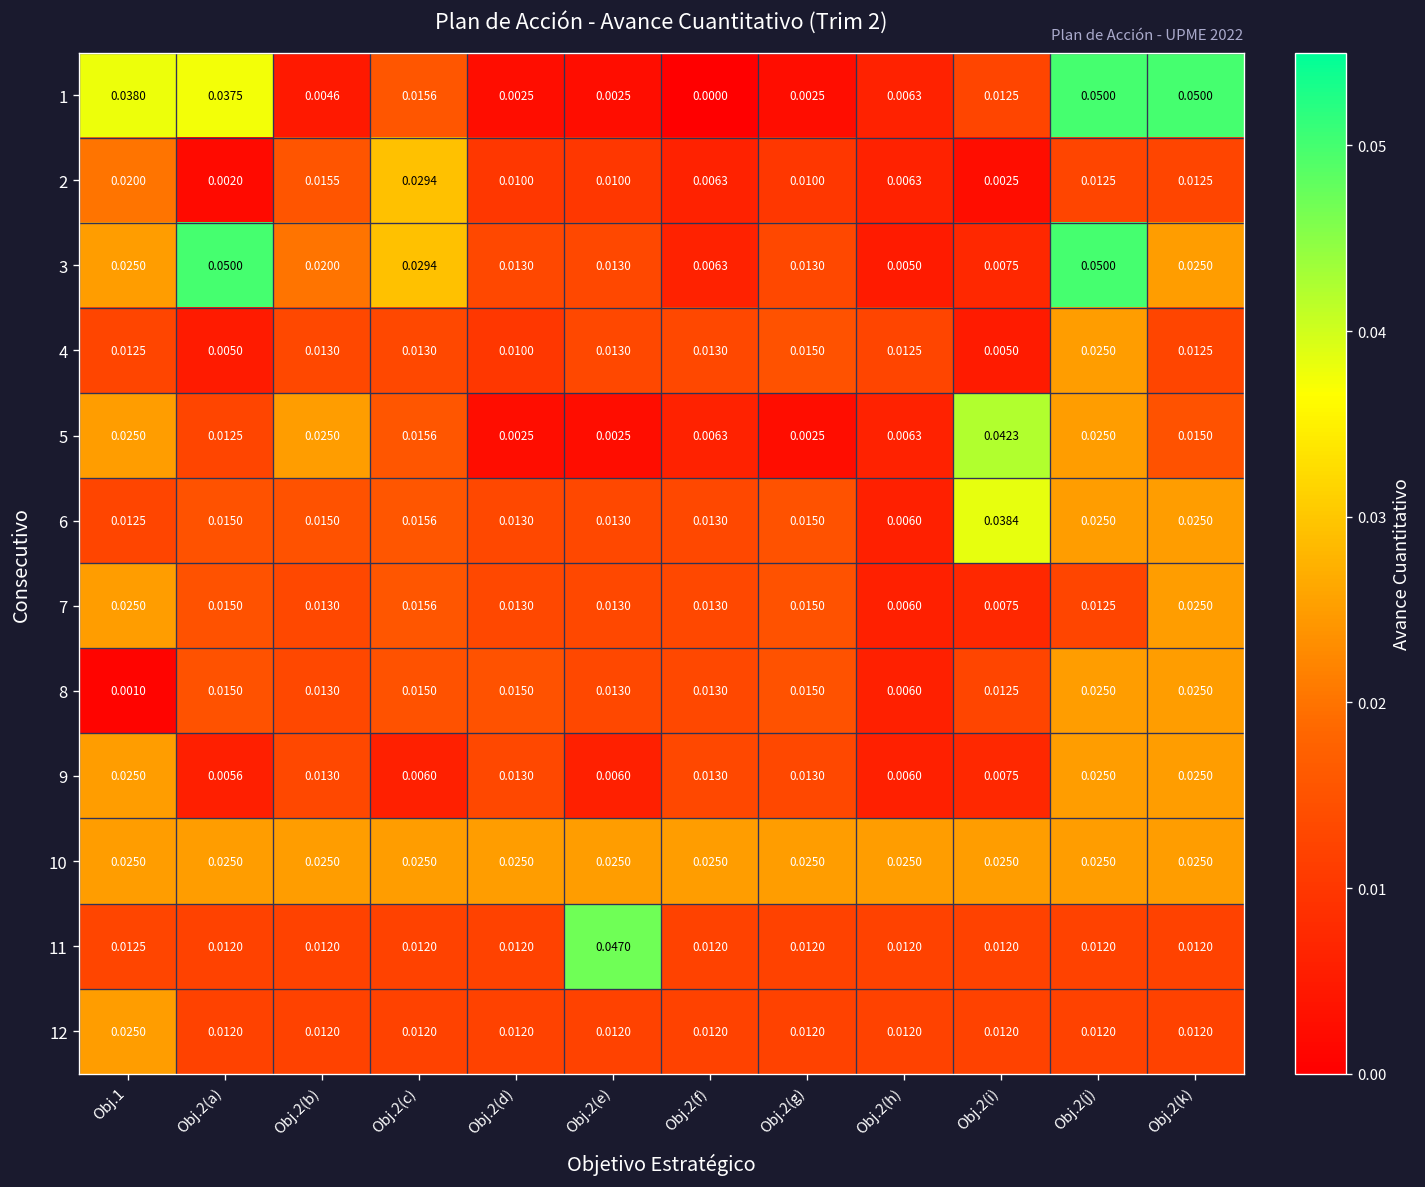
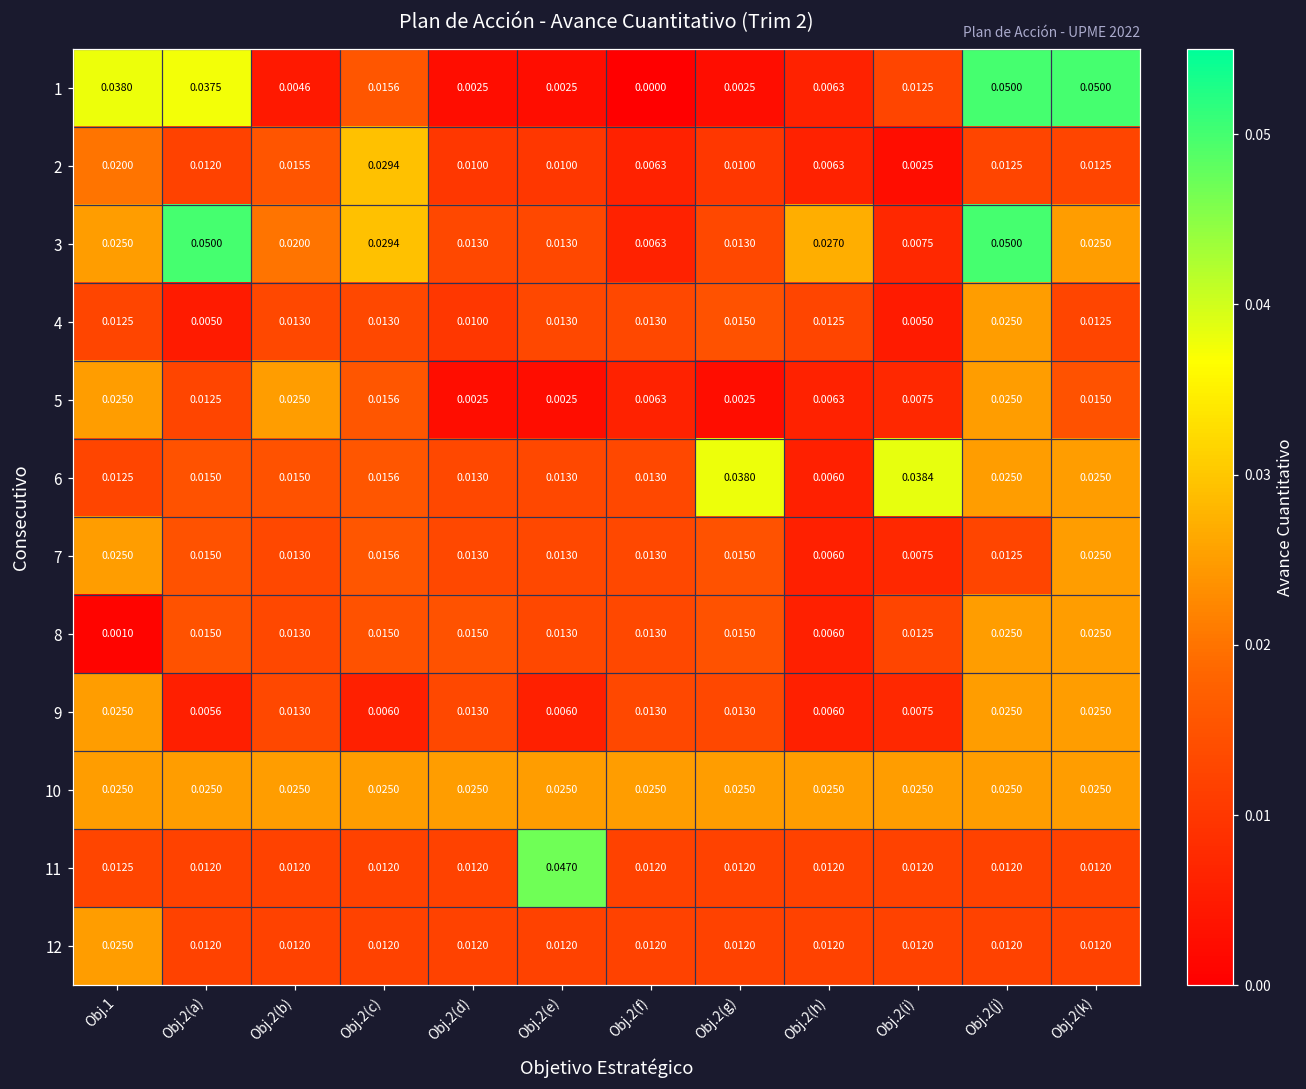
  {
    "1": {
      "Obj.1": 0.0380,
      "Obj.2(a)": 0.0375,
      "Obj.2(b)": 0.0046,
      "Obj.2(c)": 0.0156,
      "Obj.2(d)": 0.0025,
      "Obj.2(e)": 0.0025,
      "Obj.2(f)": 0.0000,
      "Obj.2(g)": 0.0025,
      "Obj.2(h)": 0.0063,
      "Obj.2(i)": 0.0125,
      "Obj.2(j)": 0.0500,
      "Obj.2(k)": 0.0500
    },
    "2": {
      "Obj.1": 0.0200,
-     "Obj.2(a)": 0.0020,
+     "Obj.2(a)": 0.0120,
      "Obj.2(b)": 0.0155,
      "Obj.2(c)": 0.0294,
      "Obj.2(d)": 0.0100,
      "Obj.2(e)": 0.0100,
      "Obj.2(f)": 0.0063,
      "Obj.2(g)": 0.0100,
      "Obj.2(h)": 0.0063,
      "Obj.2(i)": 0.0025,
      "Obj.2(j)": 0.0125,
      "Obj.2(k)": 0.0125
    },
    "3": {
      "Obj.1": 0.0250,
      "Obj.2(a)": 0.0500,
      "Obj.2(b)": 0.0200,
      "Obj.2(c)": 0.0294,
      "Obj.2(d)": 0.0130,
      "Obj.2(e)": 0.0130,
      "Obj.2(f)": 0.0063,
      "Obj.2(g)": 0.0130,
-     "Obj.2(h)": 0.0050,
+     "Obj.2(h)": 0.0270,
      "Obj.2(i)": 0.0075,
      "Obj.2(j)": 0.0500,
      "Obj.2(k)": 0.0250
    },
    "4": {
      "Obj.1": 0.0125,
      "Obj.2(a)": 0.0050,
      "Obj.2(b)": 0.0130,
      "Obj.2(c)": 0.0130,
      "Obj.2(d)": 0.0100,
      "Obj.2(e)": 0.0130,
      "Obj.2(f)": 0.0130,
      "Obj.2(g)": 0.0150,
      "Obj.2(h)": 0.0125,
      "Obj.2(i)": 0.0050,
      "Obj.2(j)": 0.0250,
      "Obj.2(k)": 0.0125
    },
    "5": {
      "Obj.1": 0.0250,
      "Obj.2(a)": 0.0125,
      "Obj.2(b)": 0.0250,
      "Obj.2(c)": 0.0156,
      "Obj.2(d)": 0.0025,
      "Obj.2(e)": 0.0025,
      "Obj.2(f)": 0.0063,
      "Obj.2(g)": 0.0025,
      "Obj.2(h)": 0.0063,
-     "Obj.2(i)": 0.0423,
+     "Obj.2(i)": 0.0075,
      "Obj.2(j)": 0.0250,
      "Obj.2(k)": 0.0150
    },
    "6": {
      "Obj.1": 0.0125,
      "Obj.2(a)": 0.0150,
      "Obj.2(b)": 0.0150,
      "Obj.2(c)": 0.0156,
      "Obj.2(d)": 0.0130,
      "Obj.2(e)": 0.0130,
      "Obj.2(f)": 0.0130,
-     "Obj.2(g)": 0.0150,
+     "Obj.2(g)": 0.0380,
      "Obj.2(h)": 0.0060,
      "Obj.2(i)": 0.0384,
      "Obj.2(j)": 0.0250,
      "Obj.2(k)": 0.0250
    },
    "7": {
      "Obj.1": 0.0250,
      "Obj.2(a)": 0.0150,
      "Obj.2(b)": 0.0130,
      "Obj.2(c)": 0.0156,
      "Obj.2(d)": 0.0130,
      "Obj.2(e)": 0.0130,
      "Obj.2(f)": 0.0130,
      "Obj.2(g)": 0.0150,
      "Obj.2(h)": 0.0060,
      "Obj.2(i)": 0.0075,
      "Obj.2(j)": 0.0125,
      "Obj.2(k)": 0.0250
    },
    "8": {
      "Obj.1": 0.0010,
      "Obj.2(a)": 0.0150,
      "Obj.2(b)": 0.0130,
      "Obj.2(c)": 0.0150,
      "Obj.2(d)": 0.0150,
      "Obj.2(e)": 0.0130,
      "Obj.2(f)": 0.0130,
      "Obj.2(g)": 0.0150,
      "Obj.2(h)": 0.0060,
      "Obj.2(i)": 0.0125,
      "Obj.2(j)": 0.0250,
      "Obj.2(k)": 0.0250
    },
    "9": {
      "Obj.1": 0.0250,
      "Obj.2(a)": 0.0056,
      "Obj.2(b)": 0.0130,
      "Obj.2(c)": 0.0060,
      "Obj.2(d)": 0.0130,
      "Obj.2(e)": 0.0060,
      "Obj.2(f)": 0.0130,
      "Obj.2(g)": 0.0130,
      "Obj.2(h)": 0.0060,
      "Obj.2(i)": 0.0075,
      "Obj.2(j)": 0.0250,
      "Obj.2(k)": 0.0250
    },
    "10": {
      "Obj.1": 0.0250,
      "Obj.2(a)": 0.0250,
      "Obj.2(b)": 0.0250,
      "Obj.2(c)": 0.0250,
      "Obj.2(d)": 0.0250,
      "Obj.2(e)": 0.0250,
      "Obj.2(f)": 0.0250,
      "Obj.2(g)": 0.0250,
      "Obj.2(h)": 0.0250,
      "Obj.2(i)": 0.0250,
      "Obj.2(j)": 0.0250,
      "Obj.2(k)": 0.0250
    },
    "11": {
      "Obj.1": 0.0125,
      "Obj.2(a)": 0.0120,
      "Obj.2(b)": 0.0120,
      "Obj.2(c)": 0.0120,
      "Obj.2(d)": 0.0120,
      "Obj.2(e)": 0.0470,
      "Obj.2(f)": 0.0120,
      "Obj.2(g)": 0.0120,
      "Obj.2(h)": 0.0120,
      "Obj.2(i)": 0.0120,
      "Obj.2(j)": 0.0120,
      "Obj.2(k)": 0.0120
    },
    "12": {
      "Obj.1": 0.0250,
      "Obj.2(a)": 0.0120,
      "Obj.2(b)": 0.0120,
      "Obj.2(c)": 0.0120,
      "Obj.2(d)": 0.0120,
      "Obj.2(e)": 0.0120,
      "Obj.2(f)": 0.0120,
      "Obj.2(g)": 0.0120,
      "Obj.2(h)": 0.0120,
      "Obj.2(i)": 0.0120,
      "Obj.2(j)": 0.0120,
      "Obj.2(k)": 0.0120
    }
  }
